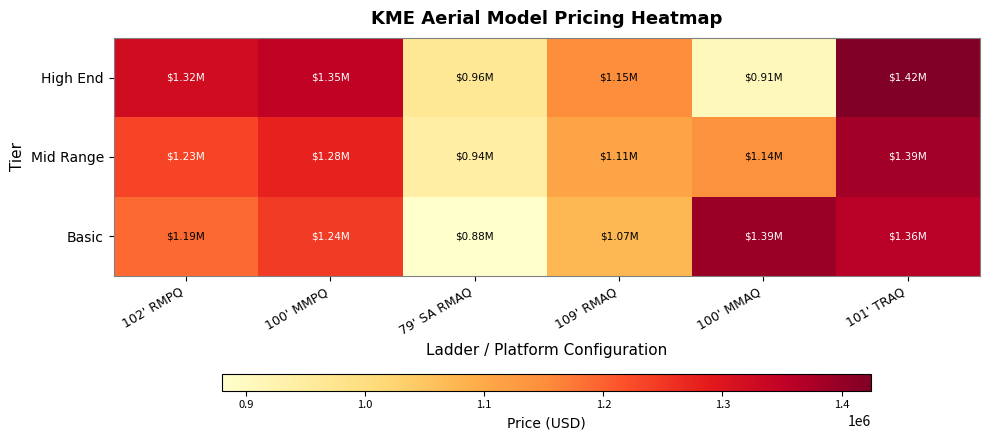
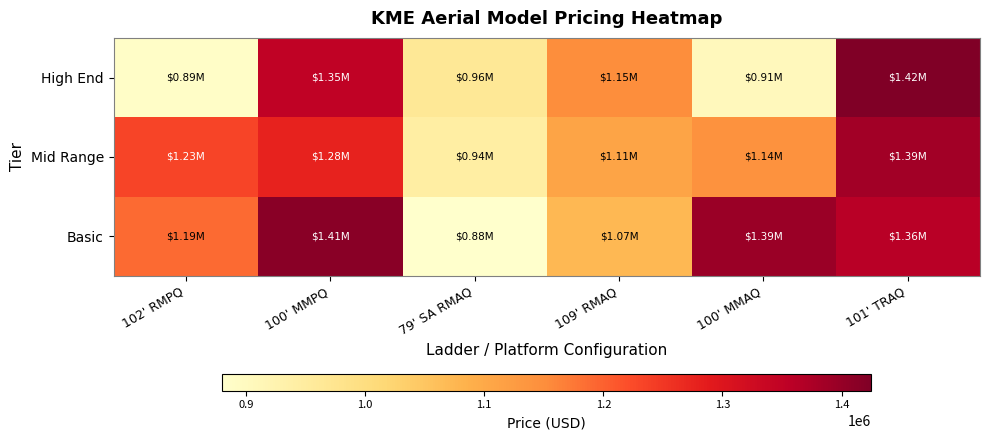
  {
    "High End": {
-     "102' RMPQ": "$1.32M",
+     "102' RMPQ": "$0.89M",
      "100' MMPQ": "$1.35M",
      "79' SA RMAQ": "$0.96M",
      "109' RMAQ": "$1.15M",
      "100' MMAQ": "$0.91M",
      "101' TRAQ": "$1.42M"
    },
    "Mid Range": {
      "102' RMPQ": "$1.23M",
      "100' MMPQ": "$1.28M",
      "79' SA RMAQ": "$0.94M",
      "109' RMAQ": "$1.11M",
      "100' MMAQ": "$1.14M",
      "101' TRAQ": "$1.39M"
    },
    "Basic": {
      "102' RMPQ": "$1.19M",
-     "100' MMPQ": "$1.24M",
+     "100' MMPQ": "$1.41M",
      "79' SA RMAQ": "$0.88M",
      "109' RMAQ": "$1.07M",
      "100' MMAQ": "$1.39M",
      "101' TRAQ": "$1.36M"
    }
  }
